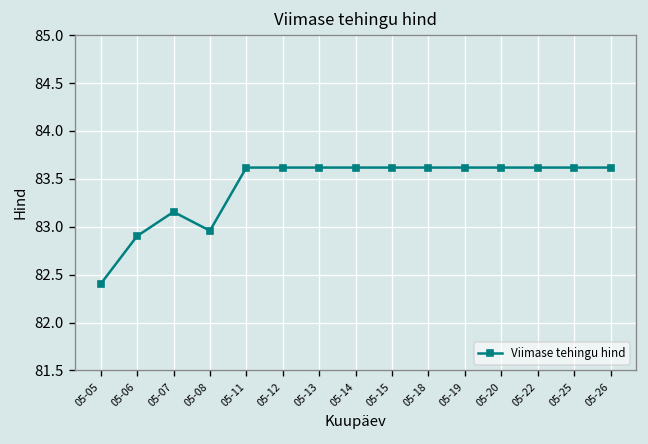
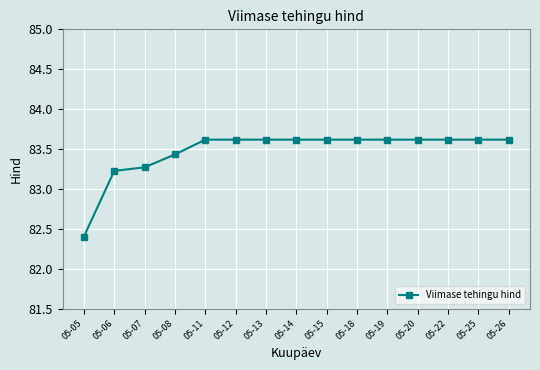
  {
    "05-05": 82.4,
-   "05-06": 82.9,
-   "05-07": 83.2,
-   "05-08": 83.0,
+   "05-06": 83.2,
+   "05-07": 83.3,
+   "05-08": 83.4,
    "05-11": 83.6,
    "05-12": 83.6,
    "05-13": 83.6,
    "05-14": 83.6,
    "05-15": 83.6,
    "05-18": 83.6,
    "05-19": 83.6,
    "05-20": 83.6,
    "05-22": 83.6,
    "05-25": 83.6,
    "05-26": 83.6
  }
